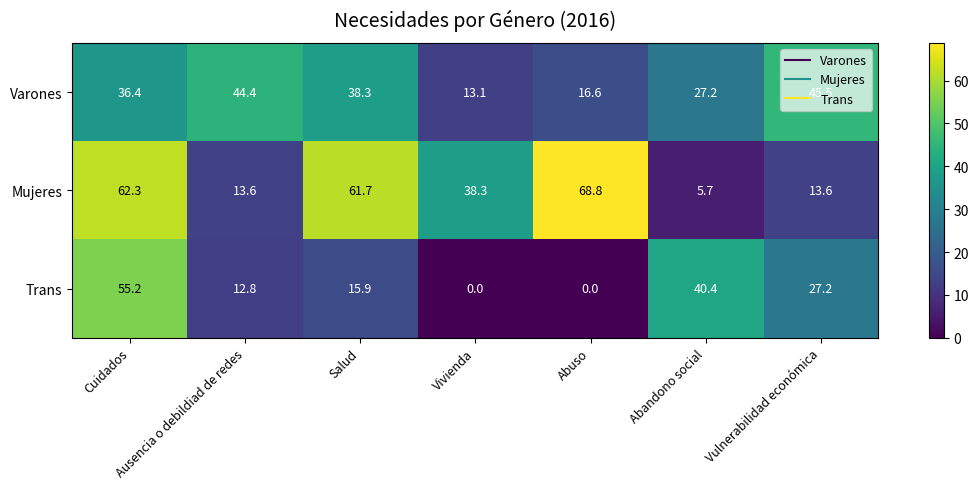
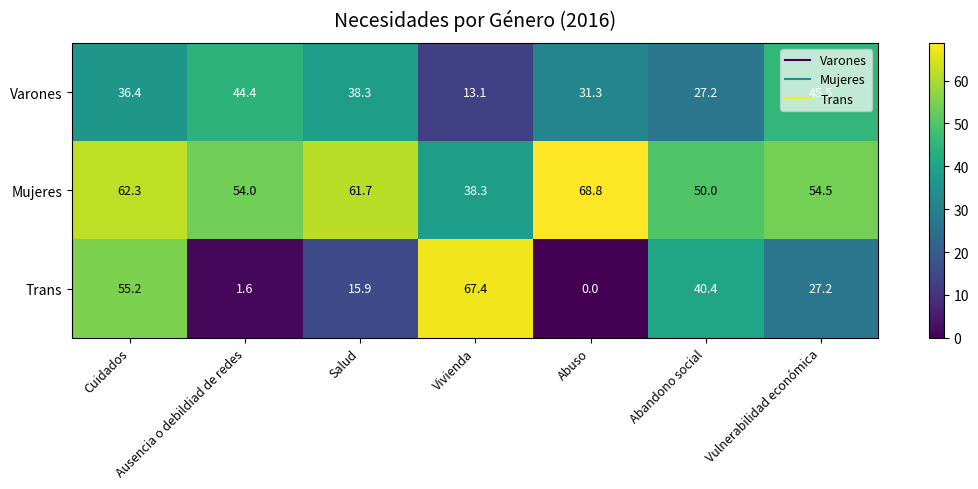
  {
    "Varones": {
      "Cuidados": 36.4,
      "Ausencia o debildiad de redes": 44.4,
      "Salud": 38.3,
      "Vivienda": 13.1,
-     "Abuso": 16.6,
+     "Abuso": 31.3,
      "Abandono social": 27.2
    },
    "Mujeres": {
      "Cuidados": 62.3,
-     "Ausencia o debildiad de redes": 13.6,
+     "Ausencia o debildiad de redes": 54.0,
      "Salud": 61.7,
      "Vivienda": 38.3,
      "Abuso": 68.8,
-     "Abandono social": 5.7,
-     "Vulnerabilidad económica": 13.6
+     "Abandono social": 50.0,
+     "Vulnerabilidad económica": 54.5
    },
    "Trans": {
      "Cuidados": 55.2,
-     "Ausencia o debildiad de redes": 12.8,
+     "Ausencia o debildiad de redes": 1.6,
      "Salud": 15.9,
-     "Vivienda": 0.0,
+     "Vivienda": 67.4,
      "Abuso": 0.0,
      "Abandono social": 40.4,
      "Vulnerabilidad económica": 27.2
    }
  }
